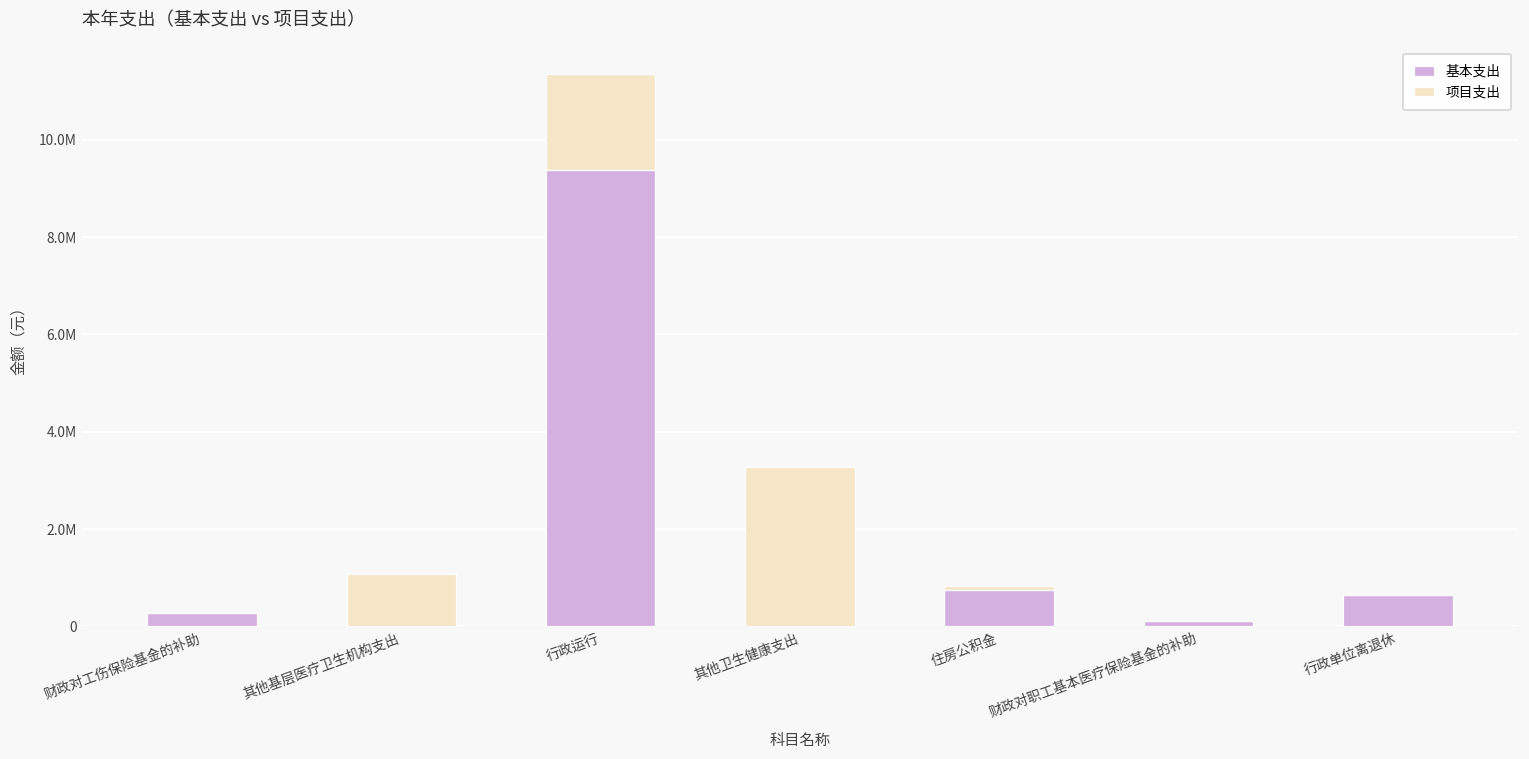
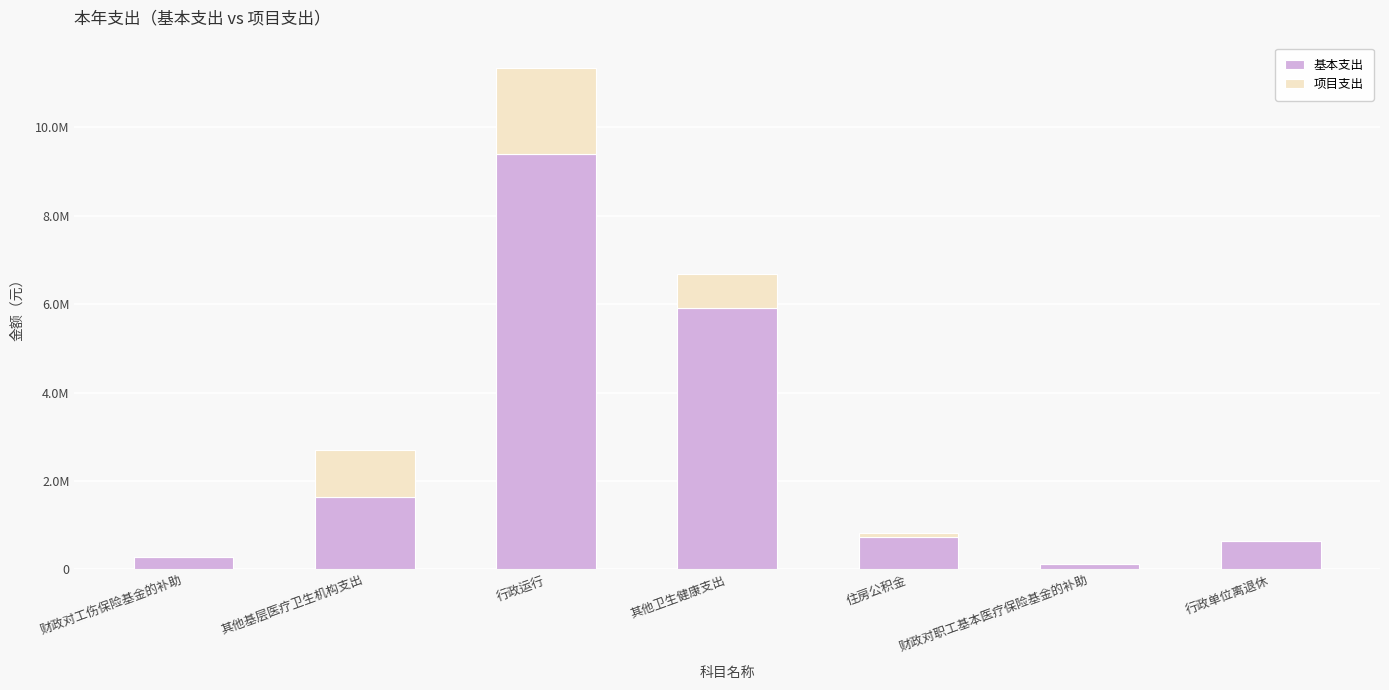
  {
    "基本支出": {
      "财政对工伤保险基金的补助": 300000,
-     "其他基层医疗卫生机构支出": 0,
+     "其他基层医疗卫生机构支出": 1600000,
      "行政运行": 9400000,
-     "其他卫生健康支出": 0,
+     "其他卫生健康支出": 5900000,
      "住房公积金": 700000,
      "财政对职工基本医疗保险基金的补助": 100000,
      "行政单位离退休": 600000
    },
    "项目支出": {
      "财政对工伤保险基金的补助": 0,
      "其他基层医疗卫生机构支出": 1100000,
      "行政运行": 2000000,
-     "其他卫生健康支出": 3300000,
+     "其他卫生健康支出": 800000,
      "住房公积金": 100000,
      "财政对职工基本医疗保险基金的补助": 0,
      "行政单位离退休": 0
    }
  }
